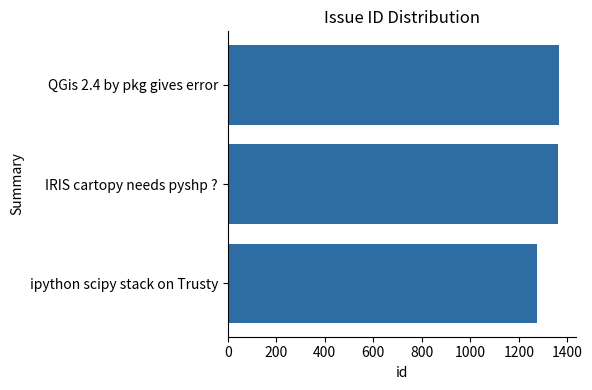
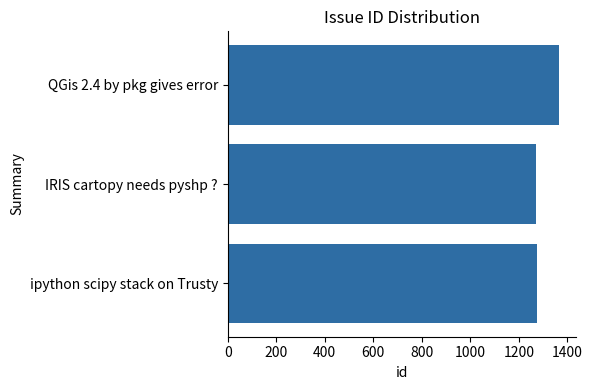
  {
    "QGis 2.4 by pkg gives error": 1370,
-   "IRIS cartopy needs pyshp ?": 1360,
+   "IRIS cartopy needs pyshp ?": 1270,
    "ipython scipy stack on Trusty": 1280
  }
